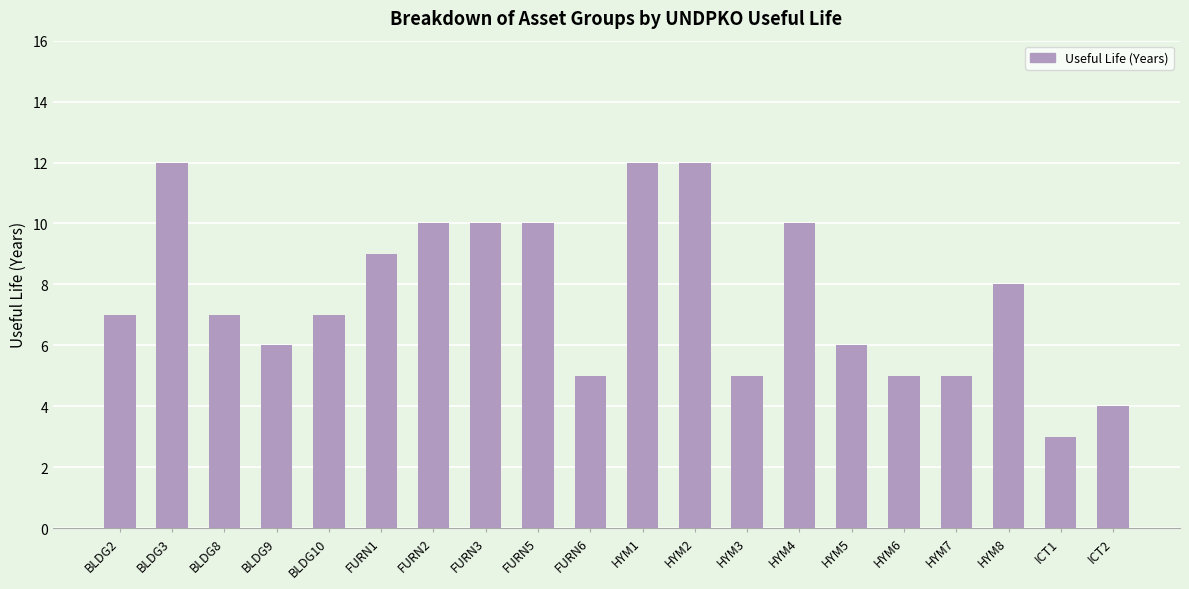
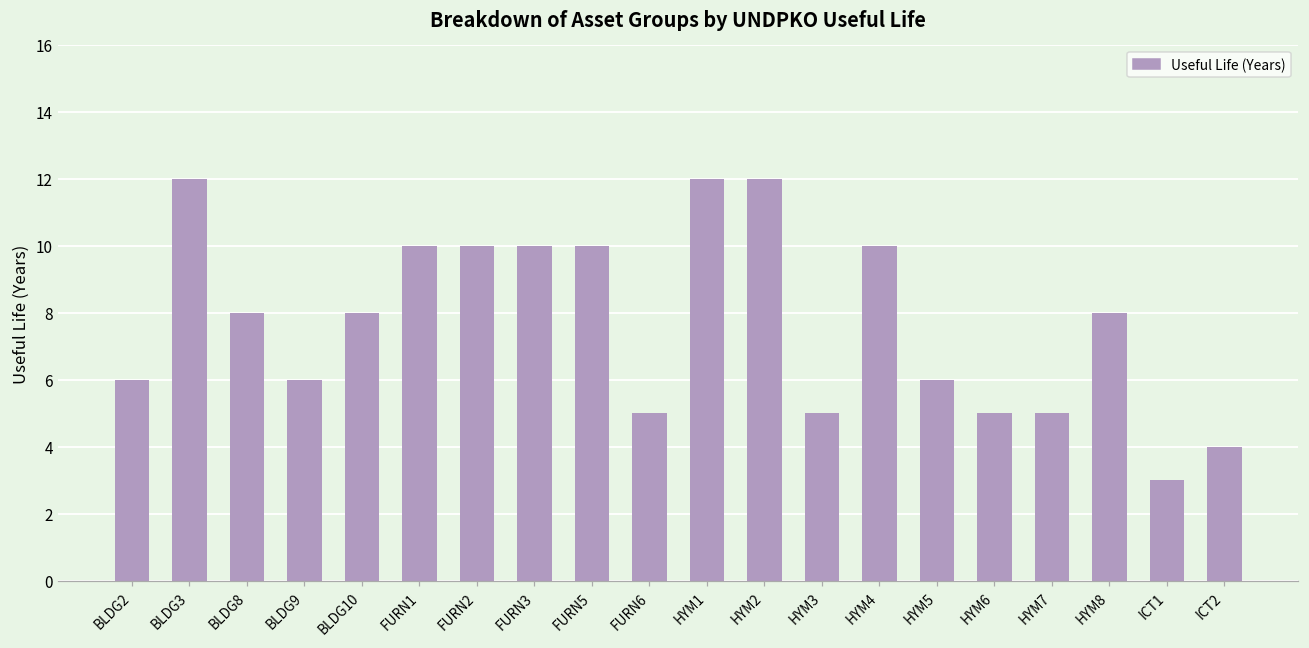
  {
-   "BLDG2": 7,
+   "BLDG2": 6,
    "BLDG3": 12,
-   "BLDG8": 7,
+   "BLDG8": 8,
    "BLDG9": 6,
-   "BLDG10": 7,
-   "FURN1": 9,
+   "BLDG10": 8,
+   "FURN1": 10,
    "FURN2": 10,
    "FURN3": 10,
    "FURN5": 10,
    "FURN6": 5,
    "HYM1": 12,
    "HYM2": 12,
    "HYM3": 5,
    "HYM4": 10,
    "HYM5": 6,
    "HYM6": 5,
    "HYM7": 5,
    "HYM8": 8,
    "ICT1": 3,
    "ICT2": 4
  }
